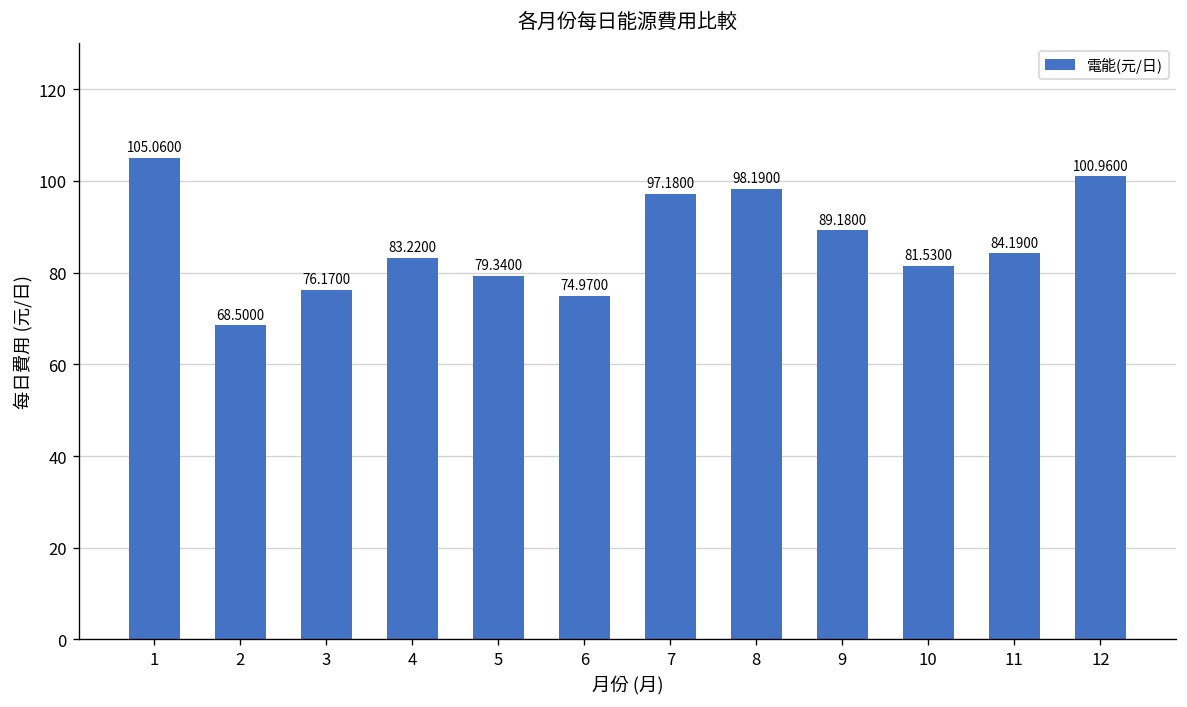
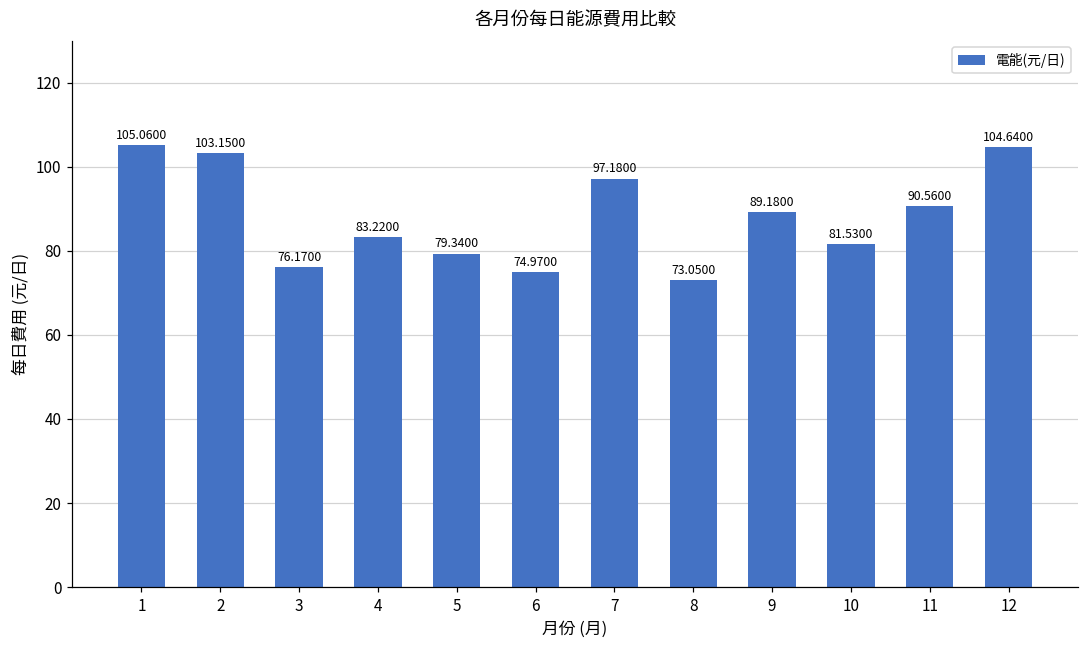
  {
    "1": 105.0600,
-   "2": 68.5000,
+   "2": 103.1500,
    "3": 76.1700,
    "4": 83.2200,
    "5": 79.3400,
    "6": 74.9700,
    "7": 97.1800,
-   "8": 98.1900,
+   "8": 73.0500,
    "9": 89.1800,
    "10": 81.5300,
-   "11": 84.1900,
-   "12": 100.9600
+   "11": 90.5600,
+   "12": 104.6400
  }
